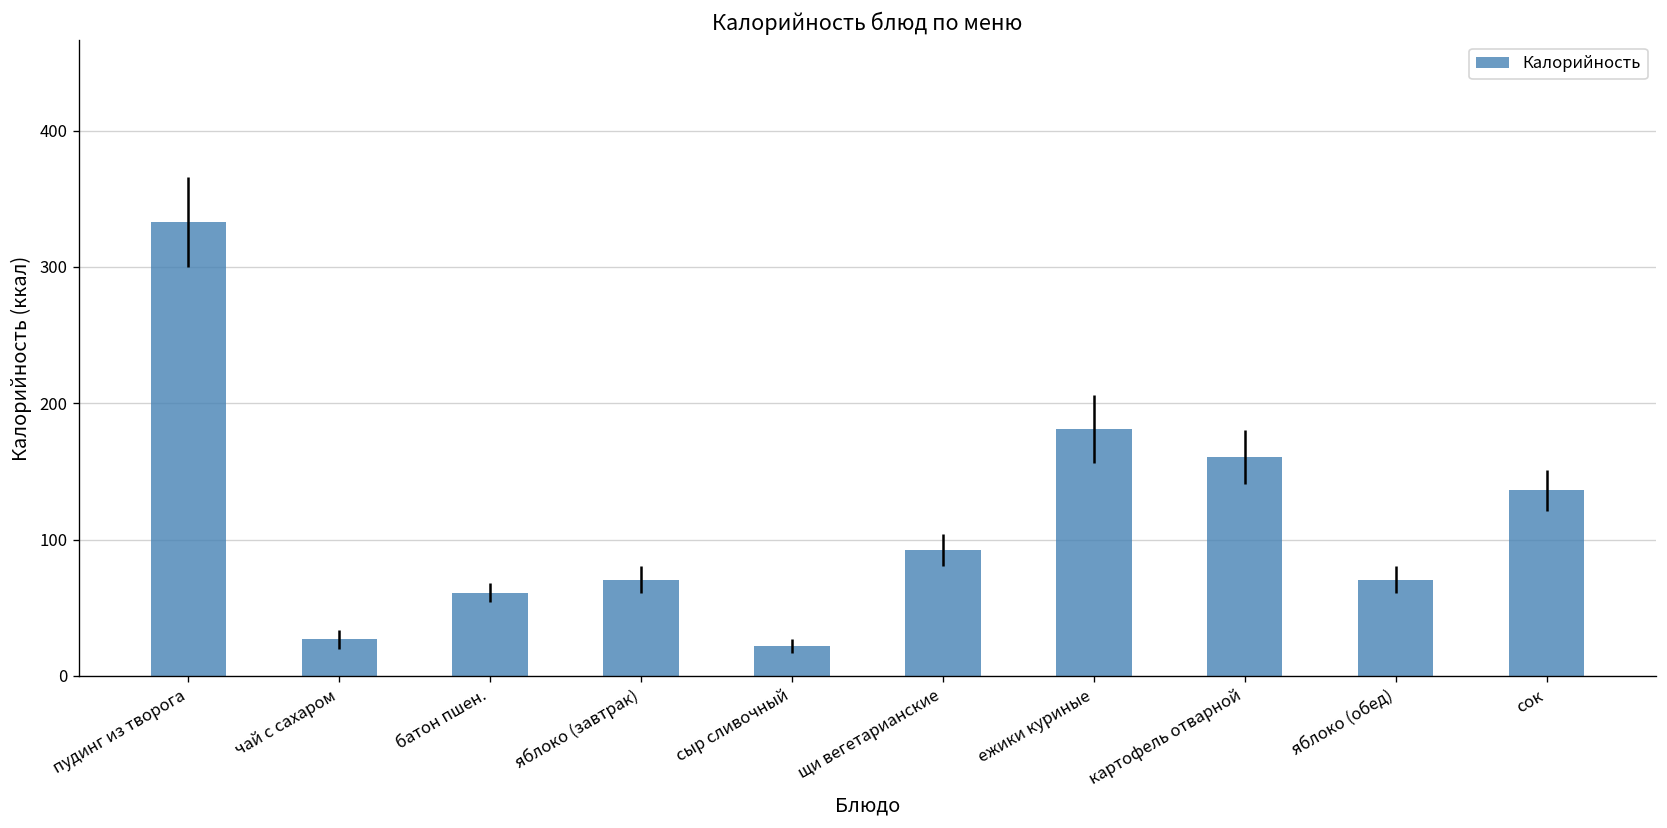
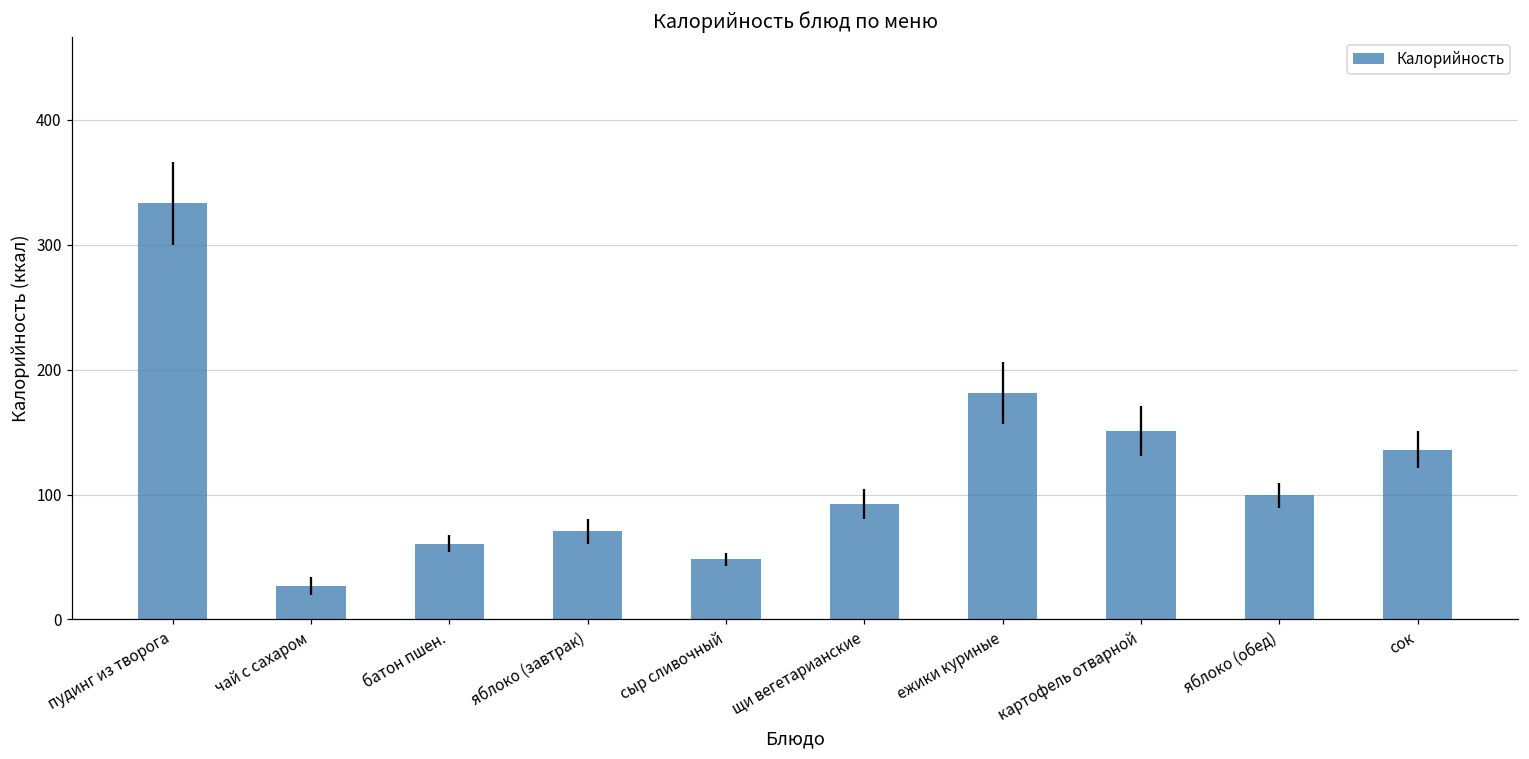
  {
    "пудинг из творога": 333,
    "чай с сахаром": 27,
    "батон пшен.": 61,
    "яблоко (завтрак)": 71,
-   "сыр сливочный": 22,
+   "сыр сливочный": 48,
    "щи вегетарианские": 92,
    "ежики куриные": 181,
-   "картофель отварной": 161,
-   "яблоко (обед)": 71,
+   "картофель отварной": 151,
+   "яблоко (обед)": 99,
    "сок": 136
  }
